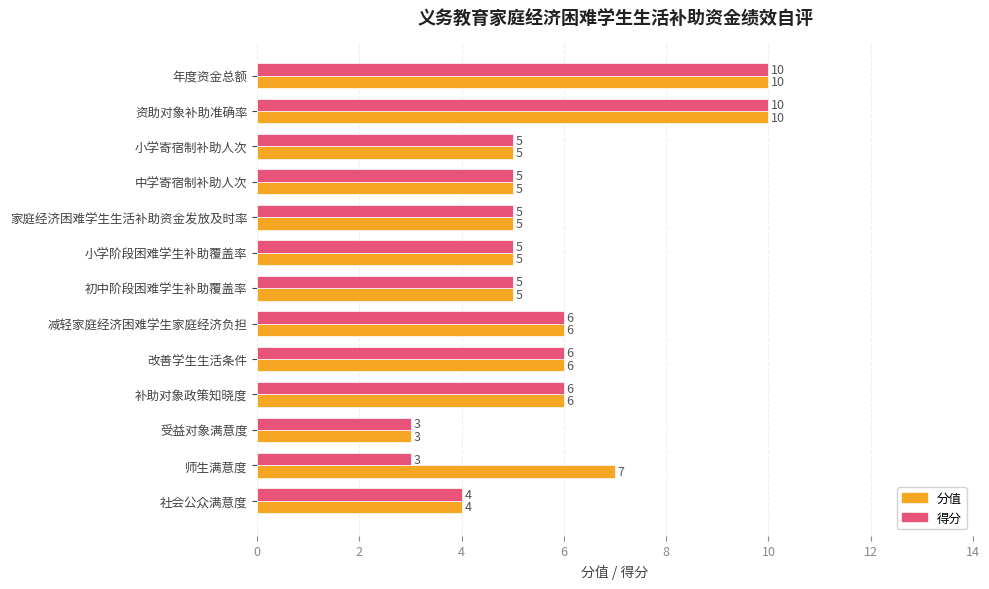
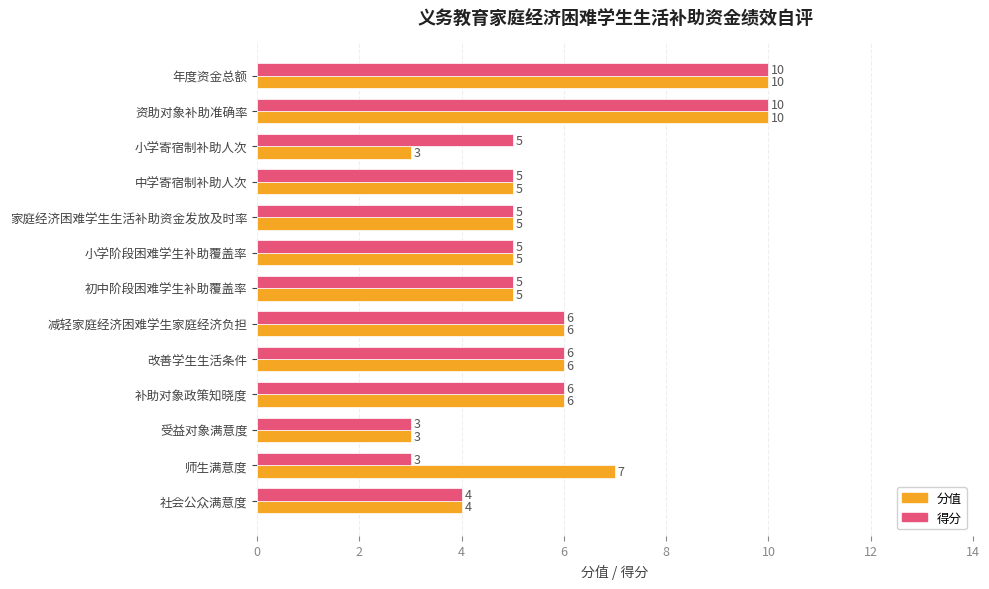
  {
    "分值": {
      "年度资金总额": 10,
      "资助对象补助准确率": 10,
-     "小学寄宿制补助人次": 5,
+     "小学寄宿制补助人次": 3,
      "中学寄宿制补助人次": 5,
      "家庭经济困难学生生活补助资金发放及时率": 5,
      "小学阶段困难学生补助覆盖率": 5,
      "初中阶段困难学生补助覆盖率": 5,
      "减轻家庭经济困难学生家庭经济负担": 6,
      "改善学生生活条件": 6,
      "补助对象政策知晓度": 6,
      "受益对象满意度": 3,
      "师生满意度": 7,
      "社会公众满意度": 4
    },
    "得分": {
      "年度资金总额": 10,
      "资助对象补助准确率": 10,
      "小学寄宿制补助人次": 5,
      "中学寄宿制补助人次": 5,
      "家庭经济困难学生生活补助资金发放及时率": 5,
      "小学阶段困难学生补助覆盖率": 5,
      "初中阶段困难学生补助覆盖率": 5,
      "减轻家庭经济困难学生家庭经济负担": 6,
      "改善学生生活条件": 6,
      "补助对象政策知晓度": 6,
      "受益对象满意度": 3,
      "师生满意度": 3,
      "社会公众满意度": 4
    }
  }
